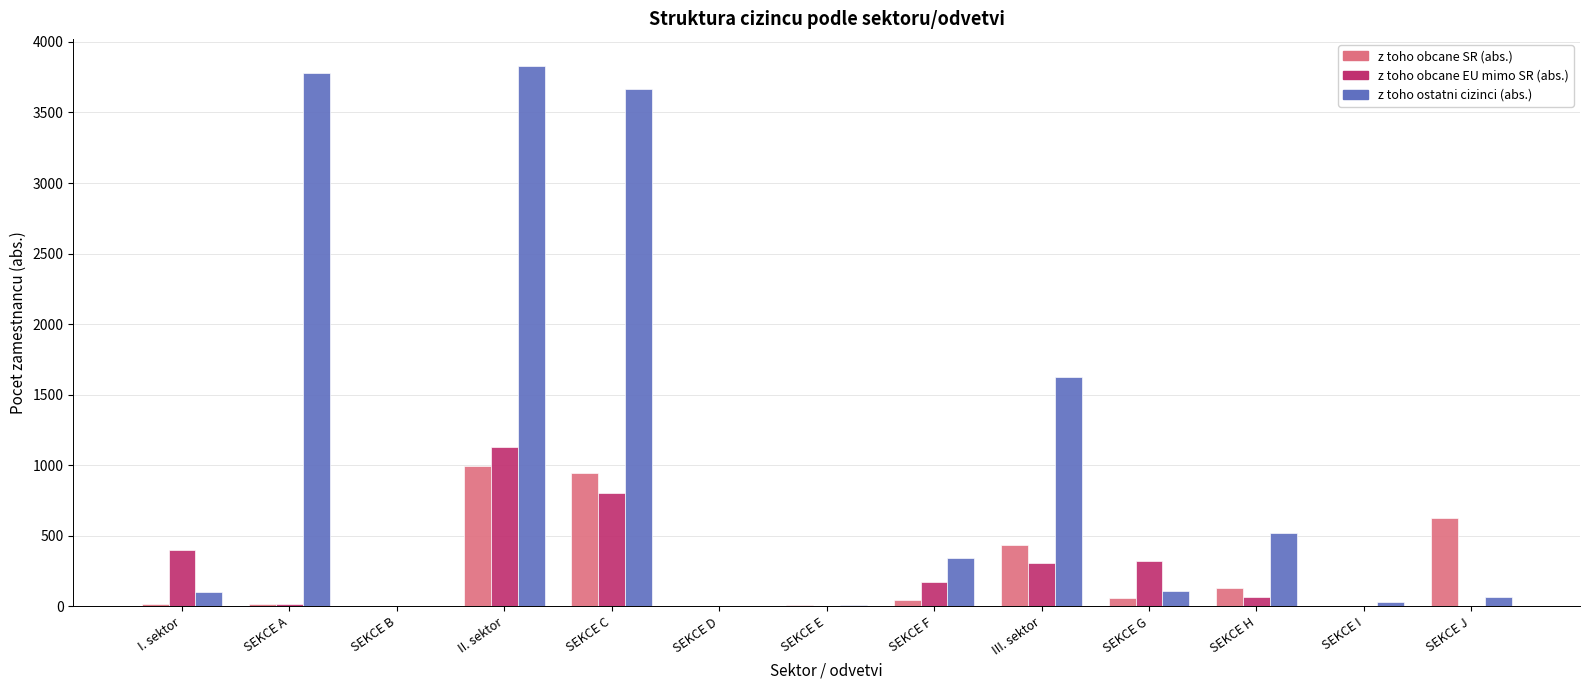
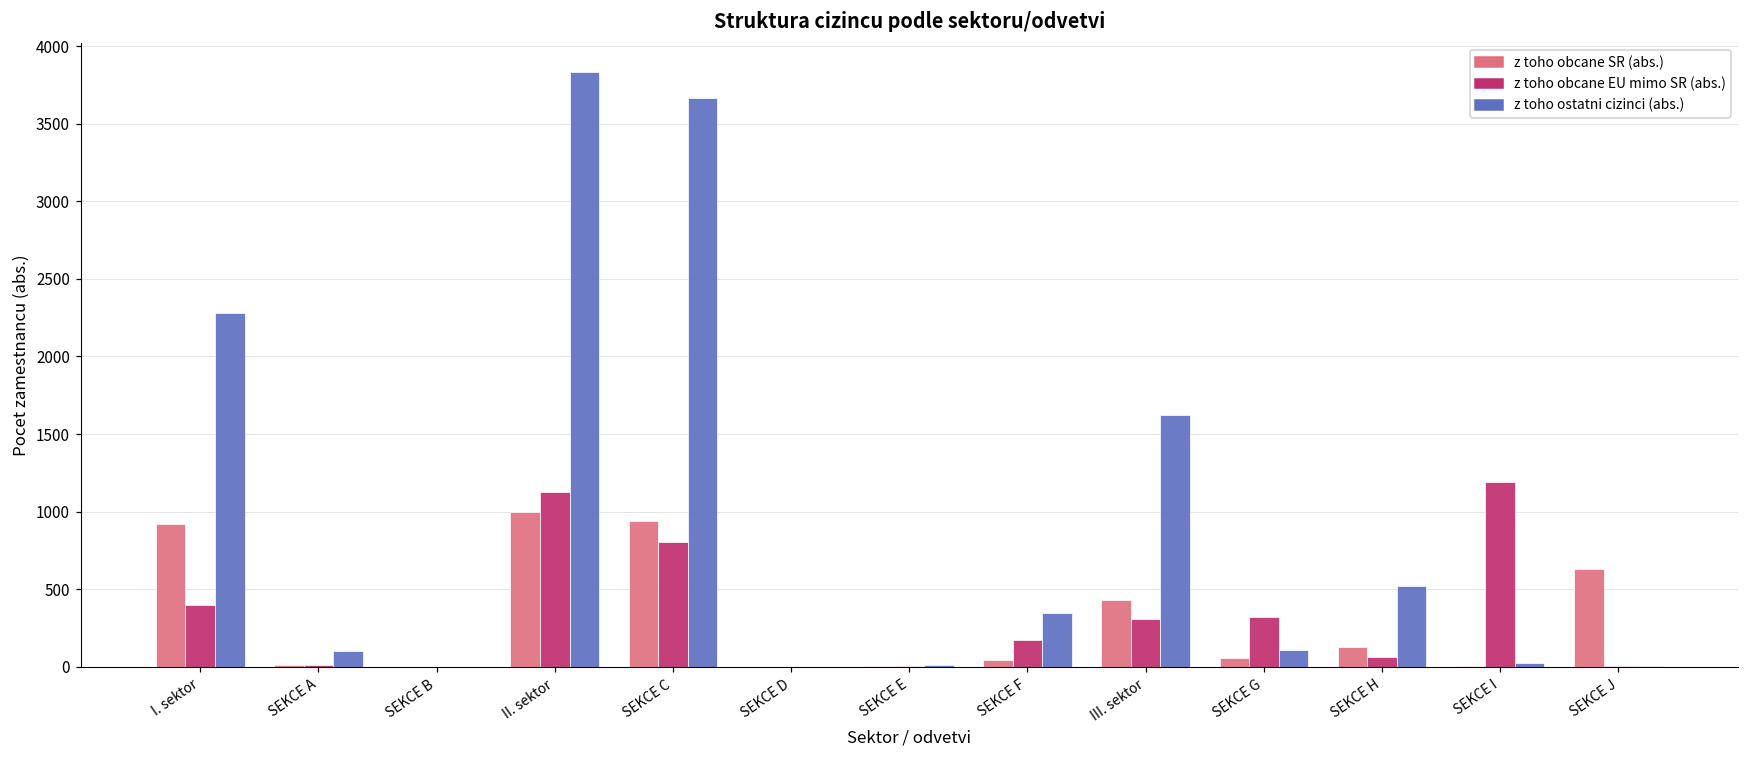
  {
    "z toho obcane SR (abs.)": {
-     "I. sektor": 10,
+     "I. sektor": 920,
      "SEKCE B": 0,
      "II. sektor": 1000,
      "SEKCE C": 940,
      "SEKCE F": 40,
      "III. sektor": 430,
      "SEKCE G": 60,
      "SEKCE H": 130,
      "SEKCE J": 630
    },
    "z toho obcane EU mimo SR (abs.)": {
      "I. sektor": 400,
      "SEKCE B": 0,
      "II. sektor": 1130,
      "SEKCE C": 800,
      "SEKCE D": 0,
      "SEKCE F": 170,
      "III. sektor": 310,
      "SEKCE G": 320,
      "SEKCE H": 60,
-     "SEKCE I": 0
+     "SEKCE I": 1190
    },
    "z toho ostatni cizinci (abs.)": {
-     "I. sektor": 100,
-     "SEKCE A": 3780,
+     "I. sektor": 2280,
+     "SEKCE A": 100,
      "SEKCE B": 0,
      "II. sektor": 3830,
      "SEKCE C": 3670,
      "SEKCE D": 0,
      "SEKCE F": 340,
      "III. sektor": 1620,
      "SEKCE G": 110,
      "SEKCE H": 520,
      "SEKCE I": 30,
-     "SEKCE J": 60
+     "SEKCE J": 0
    }
  }
